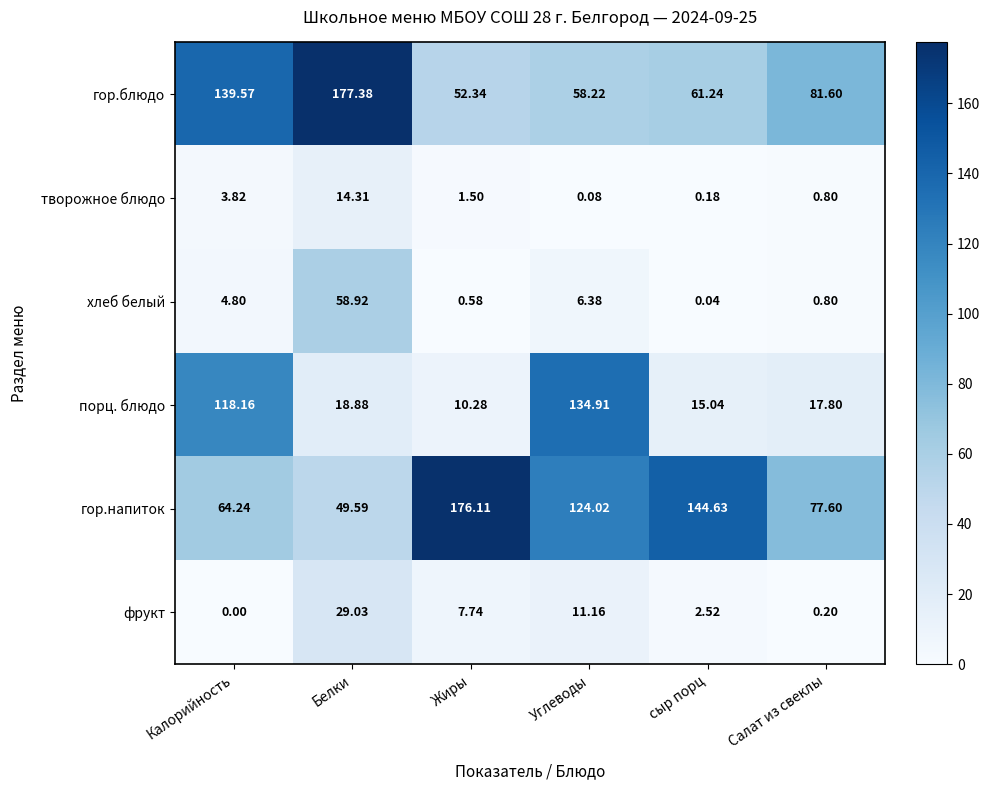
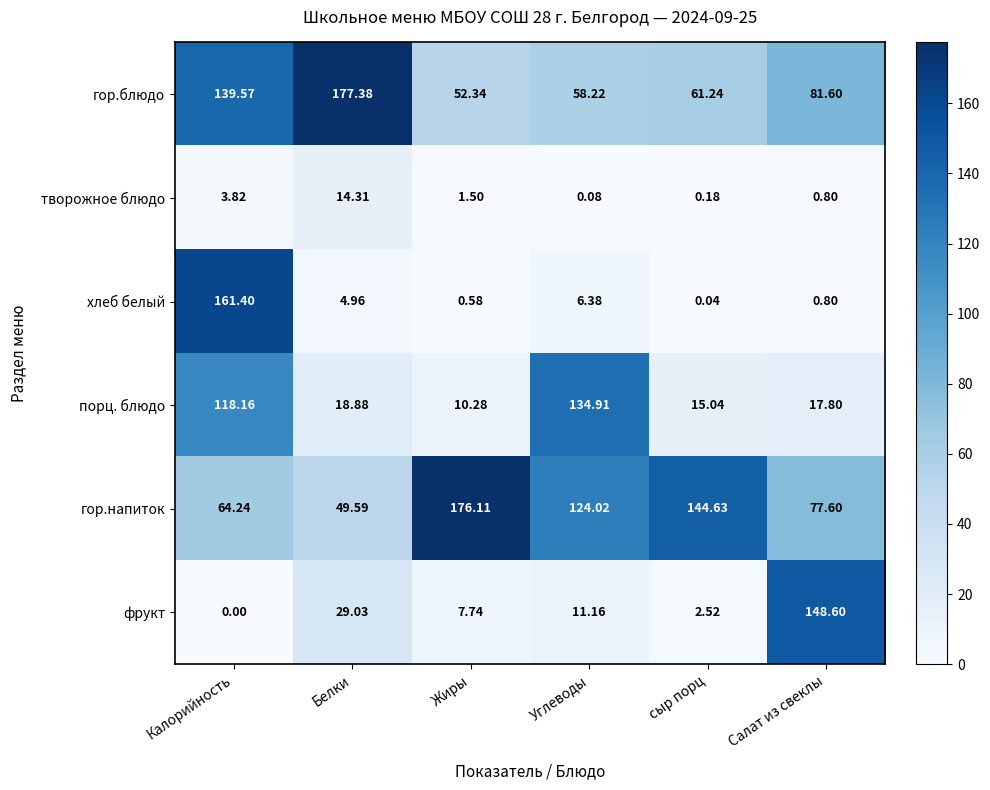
  {
    "гор.блюдо": {
      "Калорийность": 139.57,
      "Белки": 177.38,
      "Жиры": 52.34,
      "Углеводы": 58.22,
      "сыр порц": 61.24,
      "Салат из свеклы": 81.60
    },
    "творожное блюдо": {
      "Калорийность": 3.82,
      "Белки": 14.31,
      "Жиры": 1.50,
      "Углеводы": 0.08,
      "сыр порц": 0.18,
      "Салат из свеклы": 0.80
    },
    "хлеб белый": {
-     "Калорийность": 4.80,
-     "Белки": 58.92,
+     "Калорийность": 161.40,
+     "Белки": 4.96,
      "Жиры": 0.58,
      "Углеводы": 6.38,
      "сыр порц": 0.04,
      "Салат из свеклы": 0.80
    },
    "порц. блюдо": {
      "Калорийность": 118.16,
      "Белки": 18.88,
      "Жиры": 10.28,
      "Углеводы": 134.91,
      "сыр порц": 15.04,
      "Салат из свеклы": 17.80
    },
    "гор.напиток": {
      "Калорийность": 64.24,
      "Белки": 49.59,
      "Жиры": 176.11,
      "Углеводы": 124.02,
      "сыр порц": 144.63,
      "Салат из свеклы": 77.60
    },
    "фрукт": {
      "Калорийность": 0.00,
      "Белки": 29.03,
      "Жиры": 7.74,
      "Углеводы": 11.16,
      "сыр порц": 2.52,
-     "Салат из свеклы": 0.20
+     "Салат из свеклы": 148.60
    }
  }
